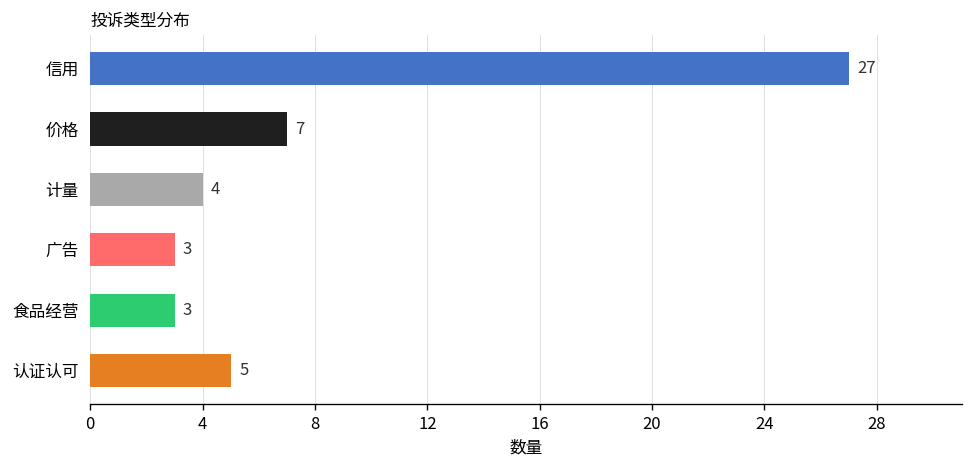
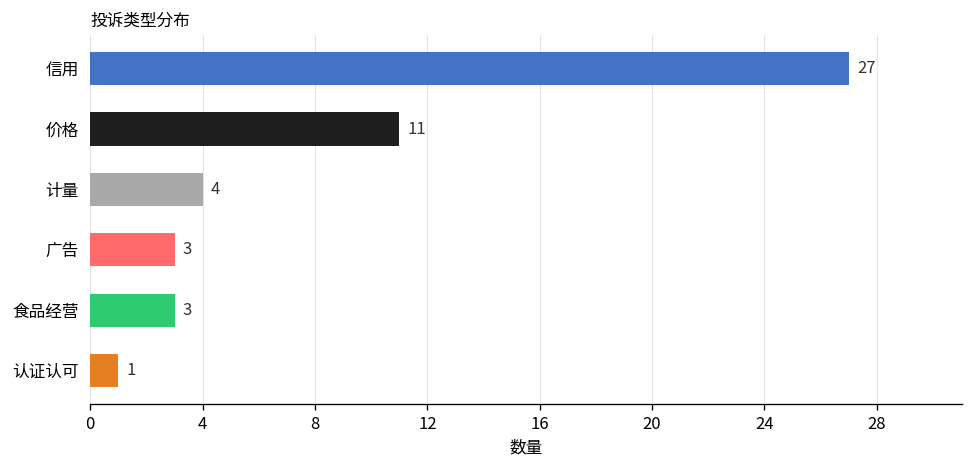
  {
    "信用": 27,
-   "价格": 7,
+   "价格": 11,
    "计量": 4,
    "广告": 3,
    "食品经营": 3,
-   "认证认可": 5
+   "认证认可": 1
  }
